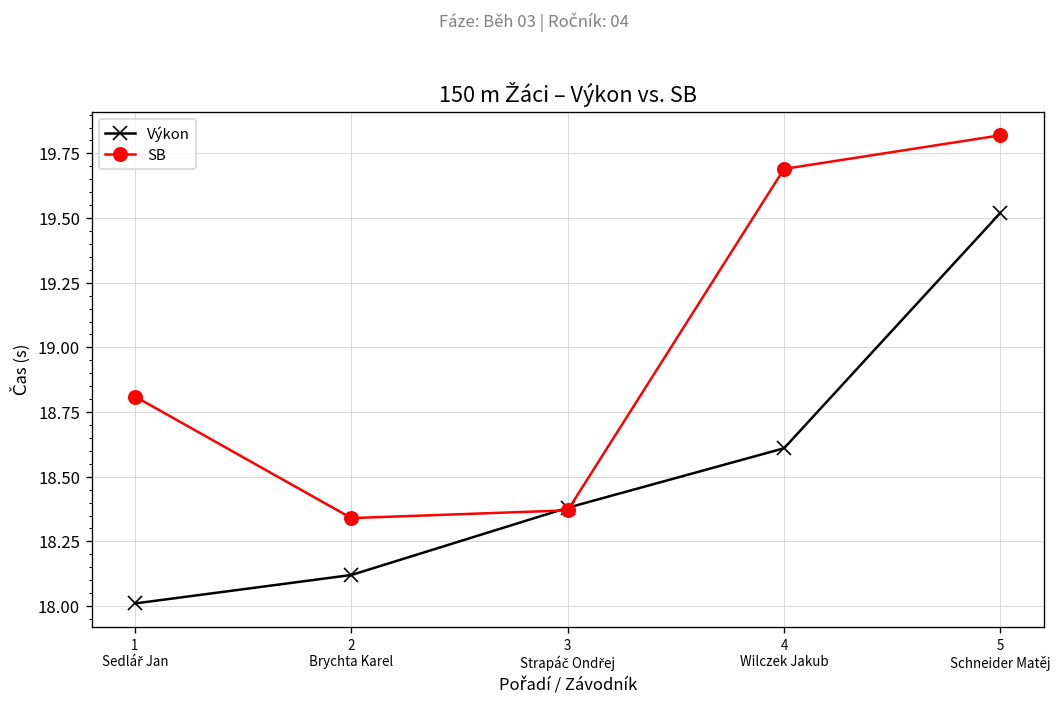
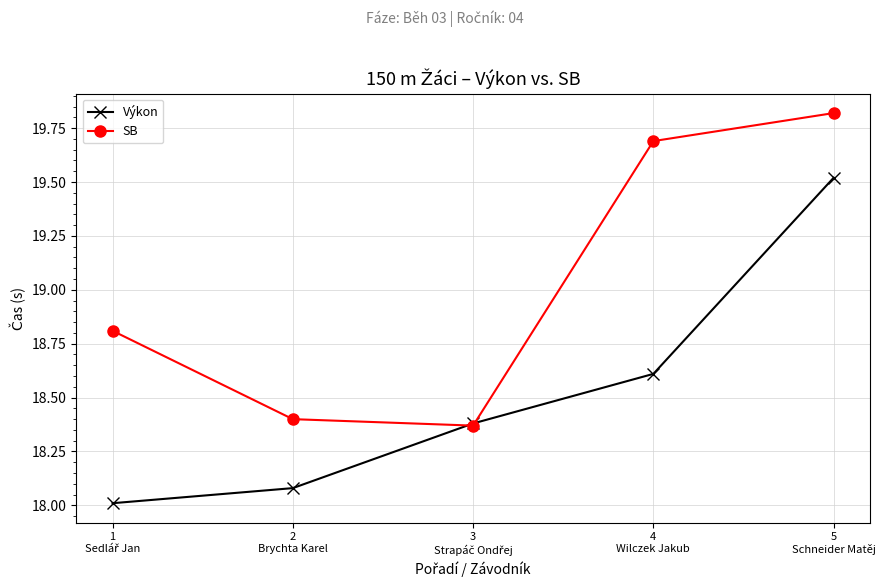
  {
    "Výkon": {
      "1 Sedlář Jan": 18.01,
-     "2 Brychta Karel": 18.12,
+     "2 Brychta Karel": 18.08,
      "4 Wilczek Jakub": 18.61,
      "5 Schneider Matěj": 19.52
    },
    "SB": {
      "1 Sedlář Jan": 18.81,
-     "2 Brychta Karel": 18.34,
+     "2 Brychta Karel": 18.40,
      "4 Wilczek Jakub": 19.69,
      "5 Schneider Matěj": 19.82
    }
  }
